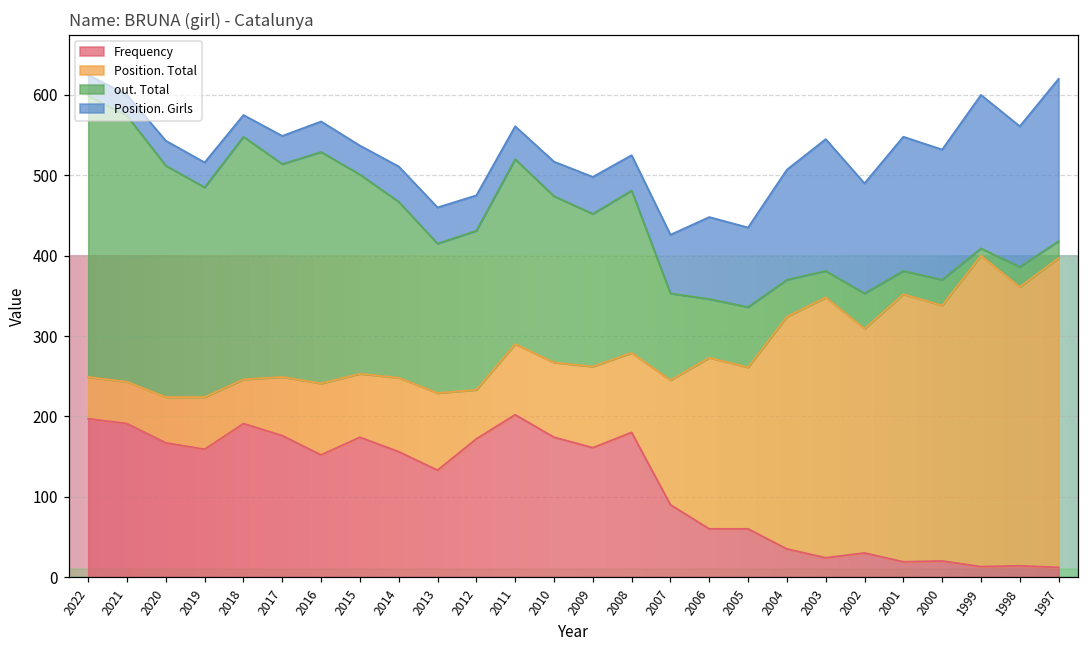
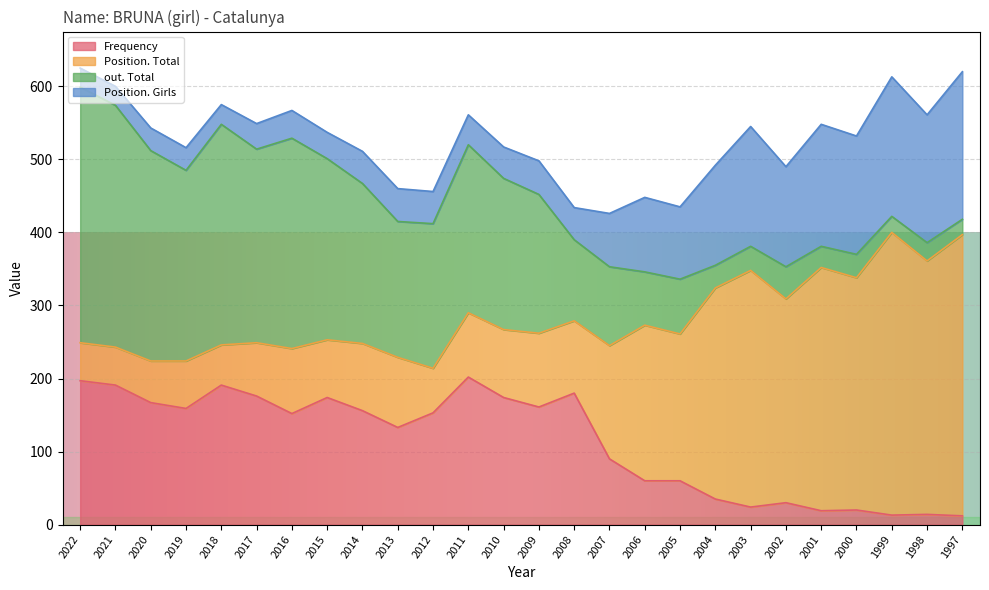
  {
    "Frequency": {
      "2022": 200,
      "2021": 190,
      "2020": 170,
      "2019": 160,
      "2018": 190,
      "2017": 180,
      "2016": 150,
      "2015": 170,
      "2014": 160,
      "2013": 130,
-     "2012": 170,
+     "2012": 150,
      "2011": 200,
      "2010": 170,
      "2009": 160,
      "2008": 180,
      "2007": 90,
      "2006": 60,
      "2005": 60,
      "2004": 40,
      "2003": 20,
      "2002": 30,
      "2001": 20,
      "2000": 20,
      "1999": 10,
      "1998": 10,
      "1997": 10
    },
    "Position. Total": {
      "2022": 50,
      "2021": 50,
      "2020": 60,
      "2019": 70,
      "2018": 60,
      "2017": 70,
      "2016": 90,
      "2015": 80,
      "2014": 90,
      "2013": 100,
      "2012": 60,
      "2011": 90,
      "2010": 90,
      "2009": 100,
      "2008": 100,
      "2007": 160,
      "2006": 210,
      "2005": 200,
      "2004": 290,
      "2003": 320,
      "2002": 280,
      "2001": 330,
      "2000": 320,
      "1999": 390,
      "1998": 350,
      "1997": 390
    },
    "out. Total": {
      "2021": 330,
      "2020": 290,
      "2019": 260,
      "2018": 300,
      "2017": 270,
      "2016": 290,
      "2015": 250,
      "2014": 220,
      "2013": 190,
      "2012": 200,
      "2011": 230,
      "2010": 210,
      "2009": 190,
-     "2008": 200,
+     "2008": 110,
      "2007": 110,
      "2006": 70,
      "2005": 80,
-     "2004": 50,
+     "2004": 30,
      "2003": 30,
      "2002": 40,
      "2001": 30,
      "2000": 30,
-     "1999": 10,
+     "1999": 20,
      "1998": 30,
      "1997": 20
    },
    "Position. Girls": {
      "2020": 30,
      "2019": 30,
      "2018": 30,
      "2017": 40,
      "2016": 40,
      "2015": 40,
      "2014": 40,
      "2013": 50,
      "2012": 40,
      "2011": 40,
      "2010": 40,
      "2009": 50,
      "2008": 40,
      "2007": 70,
      "2006": 100,
      "2005": 100,
      "2004": 140,
      "2003": 160,
      "2002": 140,
      "2001": 170,
      "2000": 160,
      "1999": 190,
      "1998": 180,
      "1997": 200
    }
  }
